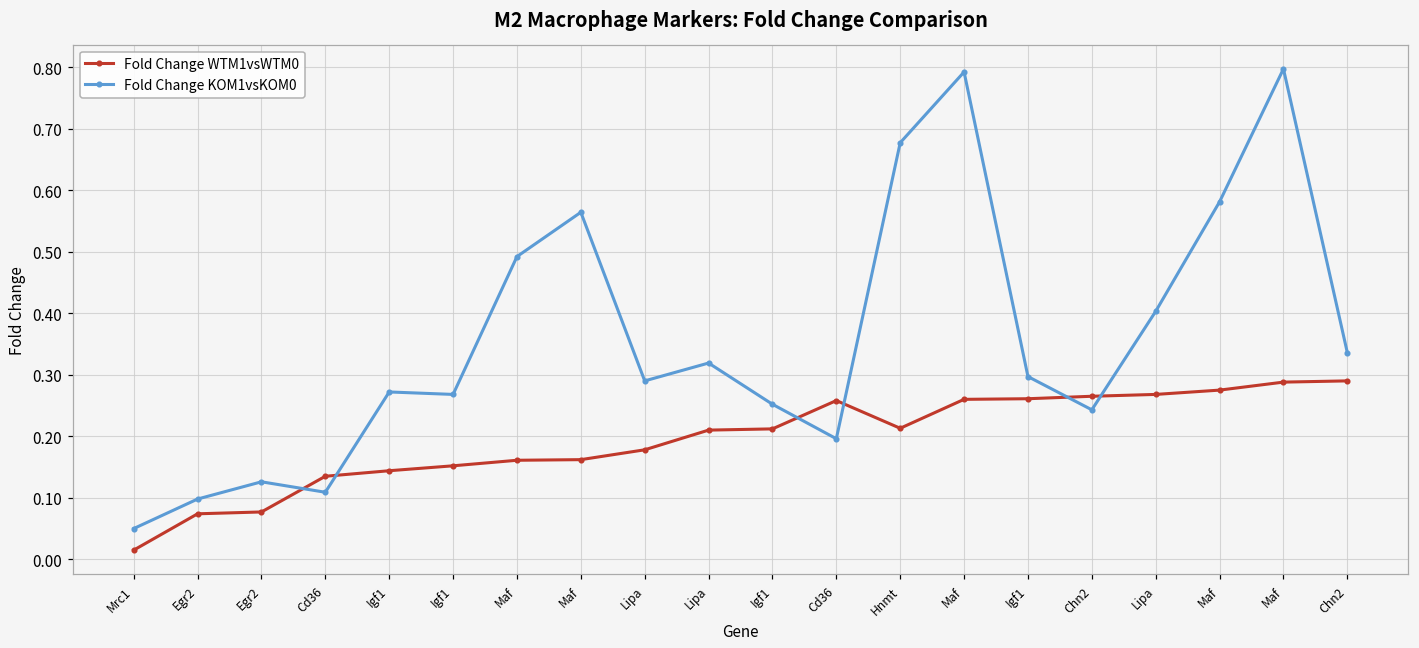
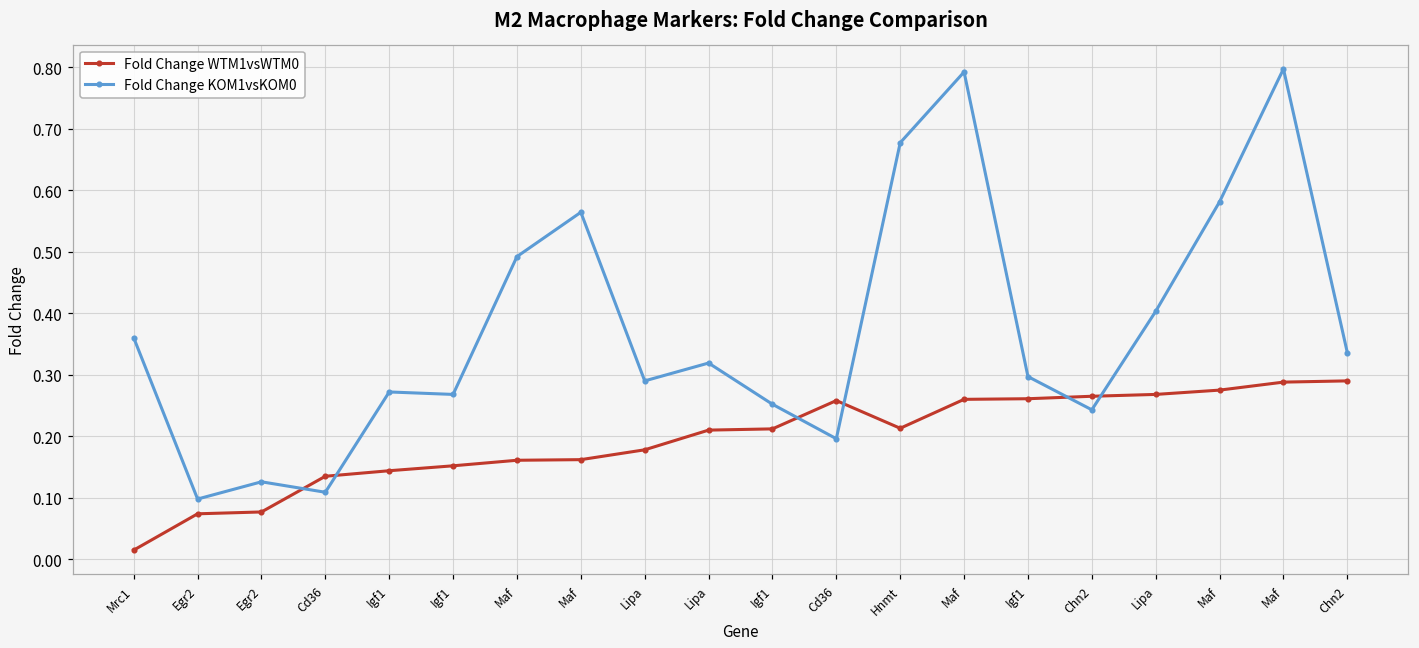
  {
    "Fold Change WTM1vsWTM0": {
      "Mrc1": 0.02,
      "Hnmt": 0.21
    },
    "Fold Change KOM1vsKOM0": {
-     "Mrc1": 0.05,
+     "Mrc1": 0.36,
      "Hnmt": 0.68
    }
  }
